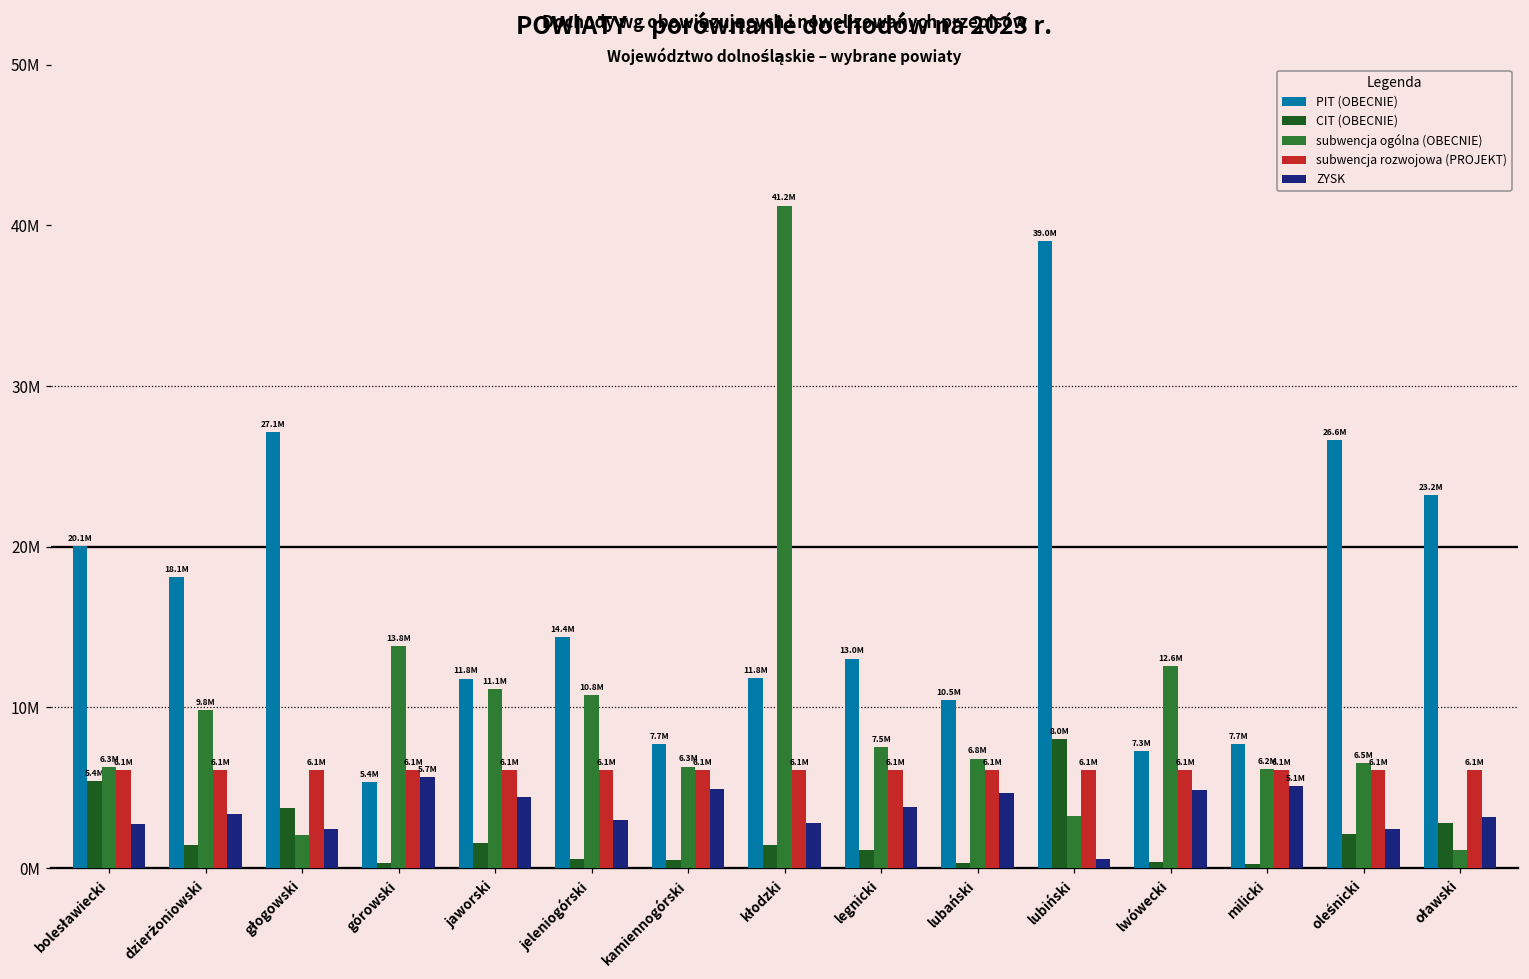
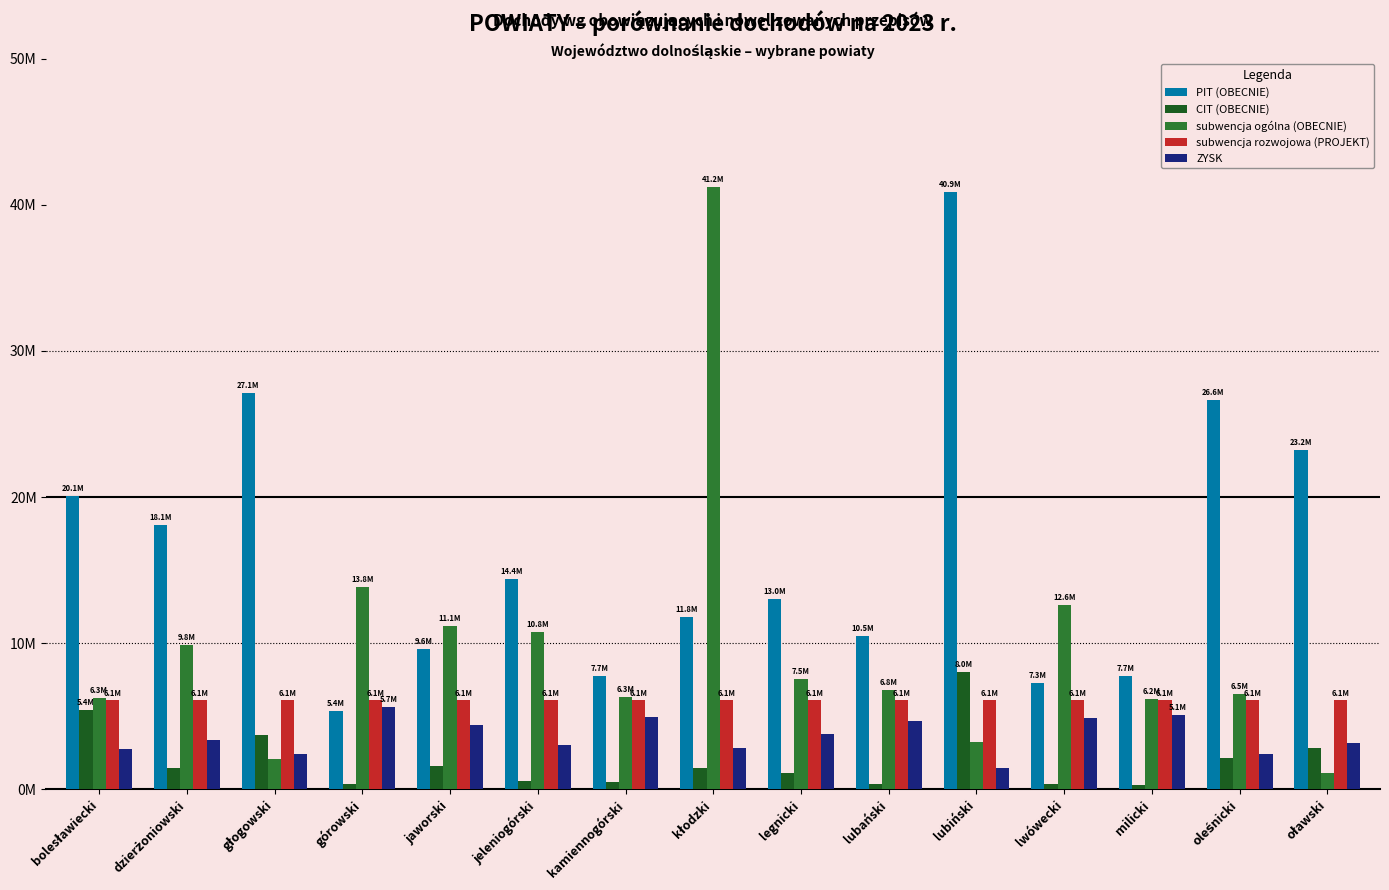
  {
    "PIT (OBECNIE)": {
      "bolesławiecki": "20.1M",
      "dzierżoniowski": "18.1M",
      "głogowski": "27.1M",
      "górowski": "5.4M",
-     "jaworski": "11.8M",
+     "jaworski": "9.6M",
      "jeleniogórski": "14.4M",
      "kamiennogórski": "7.7M",
      "kłodzki": "11.8M",
      "legnicki": "13.0M",
      "lubański": "10.5M",
-     "lubiński": "39.0M",
+     "lubiński": "40.9M",
      "lwówecki": "7.3M",
      "milicki": "7.7M",
      "oleśnicki": "26.6M",
      "oławski": "23.2M"
    },
    "subwencja rozwojowa (PROJEKT)": {
      "dzierżoniowski": "6.1M",
      "głogowski": "6.1M",
      "górowski": "6.1M",
      "jaworski": "6.1M",
      "jeleniogórski": "6.1M",
      "kłodzki": "6.1M",
      "legnicki": "6.1M",
      "lubański": "6.1M",
      "lubiński": "6.1M",
      "lwówecki": "6.1M",
      "oleśnicki": "6.1M",
      "oławski": "6.1M"
    },
    "ZYSK": {
      "bolesławiecki": "2700000",
      "dzierżoniowski": "3300000",
      "głogowski": "2400000",
      "jaworski": "4400000",
      "jeleniogórski": "3000000",
      "kamiennogórski": "4900000",
      "kłodzki": "2800000",
      "legnicki": "3800000",
      "lubański": "4700000",
-     "lubiński": "600000",
+     "lubiński": "1500000",
      "lwówecki": "4900000",
      "oleśnicki": "2400000",
      "oławski": "3200000"
    }
  }
